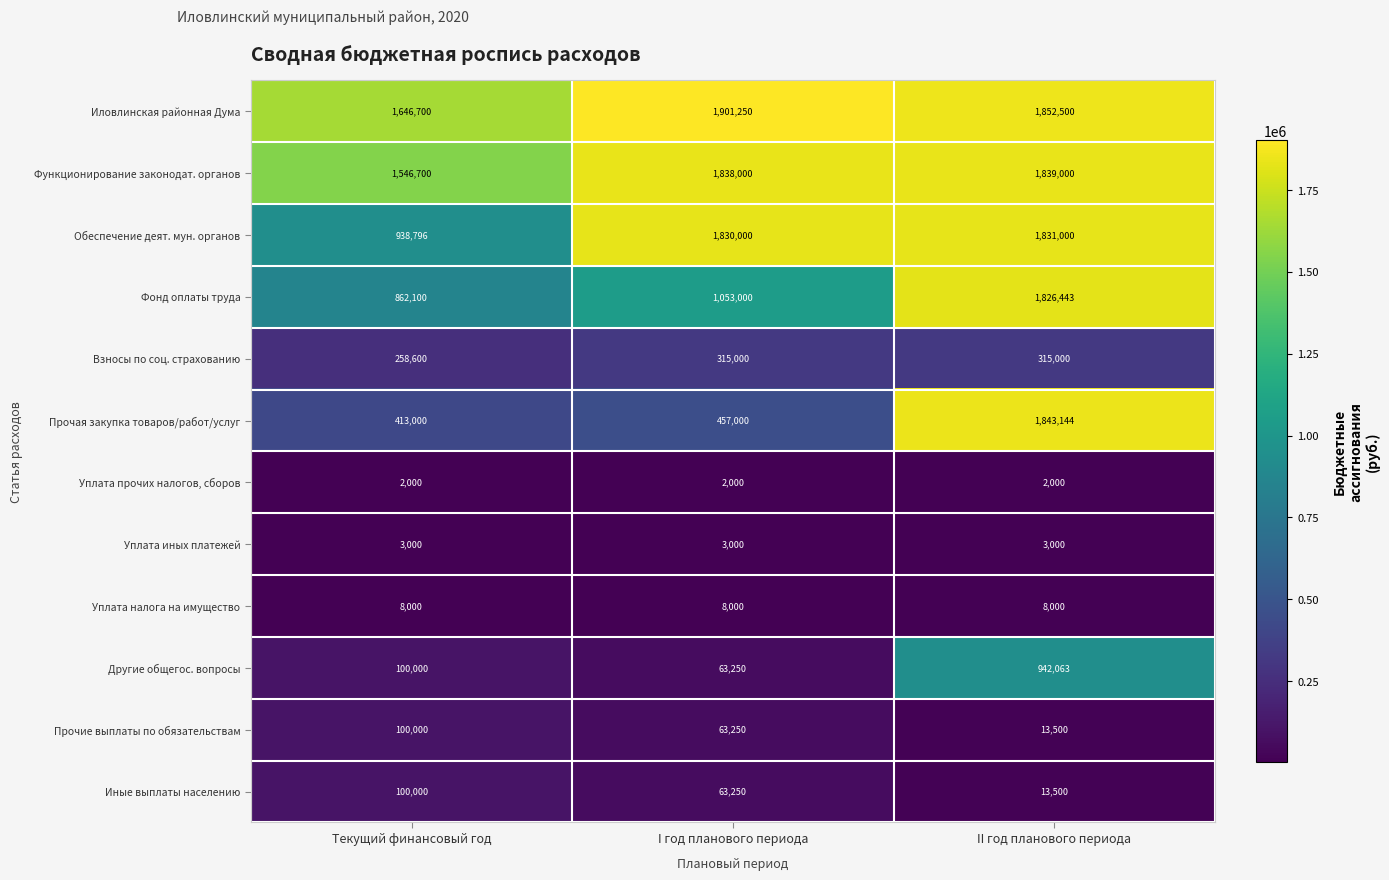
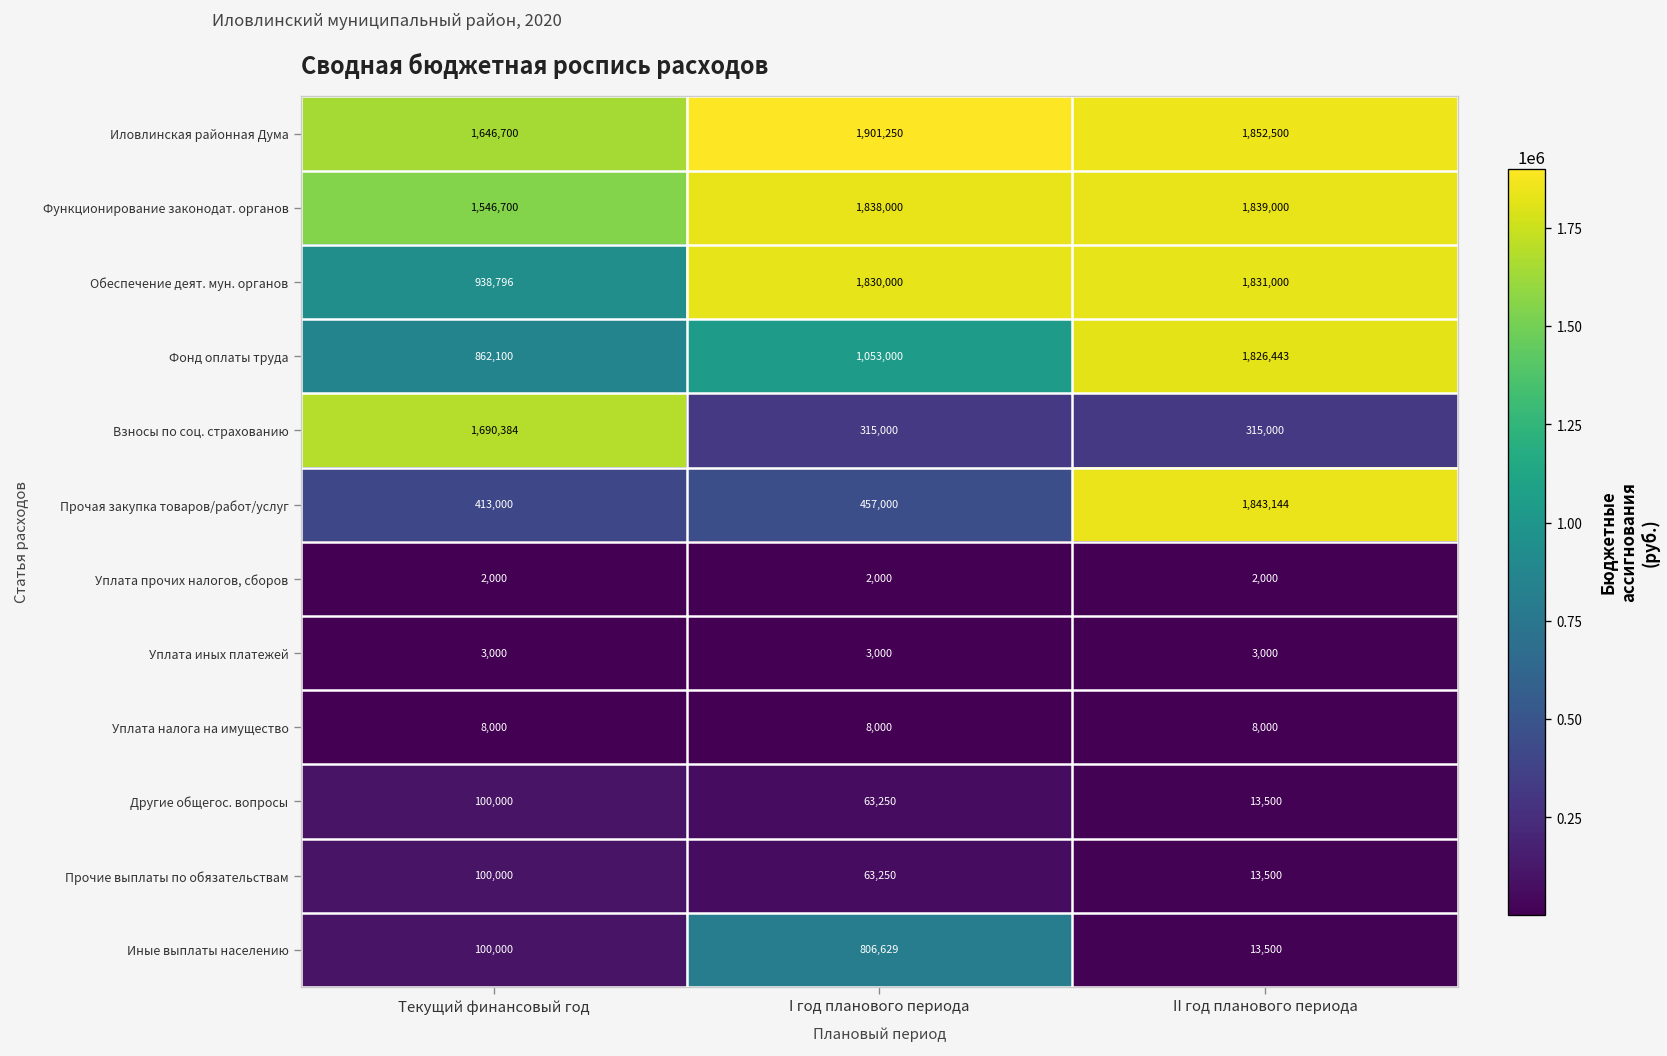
  {
    "Иловлинская районная Дума": {
      "Текущий финансовый год": "1,646,700",
      "I год планового периода": "1,901,250",
      "II год планового периода": "1,852,500"
    },
    "Функционирование законодат. органов": {
      "Текущий финансовый год": "1,546,700",
      "I год планового периода": "1,838,000",
      "II год планового периода": "1,839,000"
    },
    "Обеспечение деят. мун. органов": {
      "Текущий финансовый год": "938,796",
      "I год планового периода": "1,830,000",
      "II год планового периода": "1,831,000"
    },
    "Фонд оплаты труда": {
      "Текущий финансовый год": "862,100",
      "I год планового периода": "1,053,000",
      "II год планового периода": "1,826,443"
    },
    "Взносы по соц. страхованию": {
-     "Текущий финансовый год": "258,600",
+     "Текущий финансовый год": "1,690,384",
      "I год планового периода": "315,000",
      "II год планового периода": "315,000"
    },
    "Прочая закупка товаров/работ/услуг": {
      "Текущий финансовый год": "413,000",
      "I год планового периода": "457,000",
      "II год планового периода": "1,843,144"
    },
    "Уплата прочих налогов, сборов": {
      "Текущий финансовый год": "2,000",
      "I год планового периода": "2,000",
      "II год планового периода": "2,000"
    },
    "Уплата иных платежей": {
      "Текущий финансовый год": "3,000",
      "I год планового периода": "3,000",
      "II год планового периода": "3,000"
    },
    "Уплата налога на имущество": {
      "Текущий финансовый год": "8,000",
      "I год планового периода": "8,000",
      "II год планового периода": "8,000"
    },
    "Другие общегос. вопросы": {
      "Текущий финансовый год": "100,000",
      "I год планового периода": "63,250",
-     "II год планового периода": "942,063"
+     "II год планового периода": "13,500"
    },
    "Прочие выплаты по обязательствам": {
      "Текущий финансовый год": "100,000",
      "I год планового периода": "63,250",
      "II год планового периода": "13,500"
    },
    "Иные выплаты населению": {
      "Текущий финансовый год": "100,000",
-     "I год планового периода": "63,250",
+     "I год планового периода": "806,629",
      "II год планового периода": "13,500"
    }
  }
